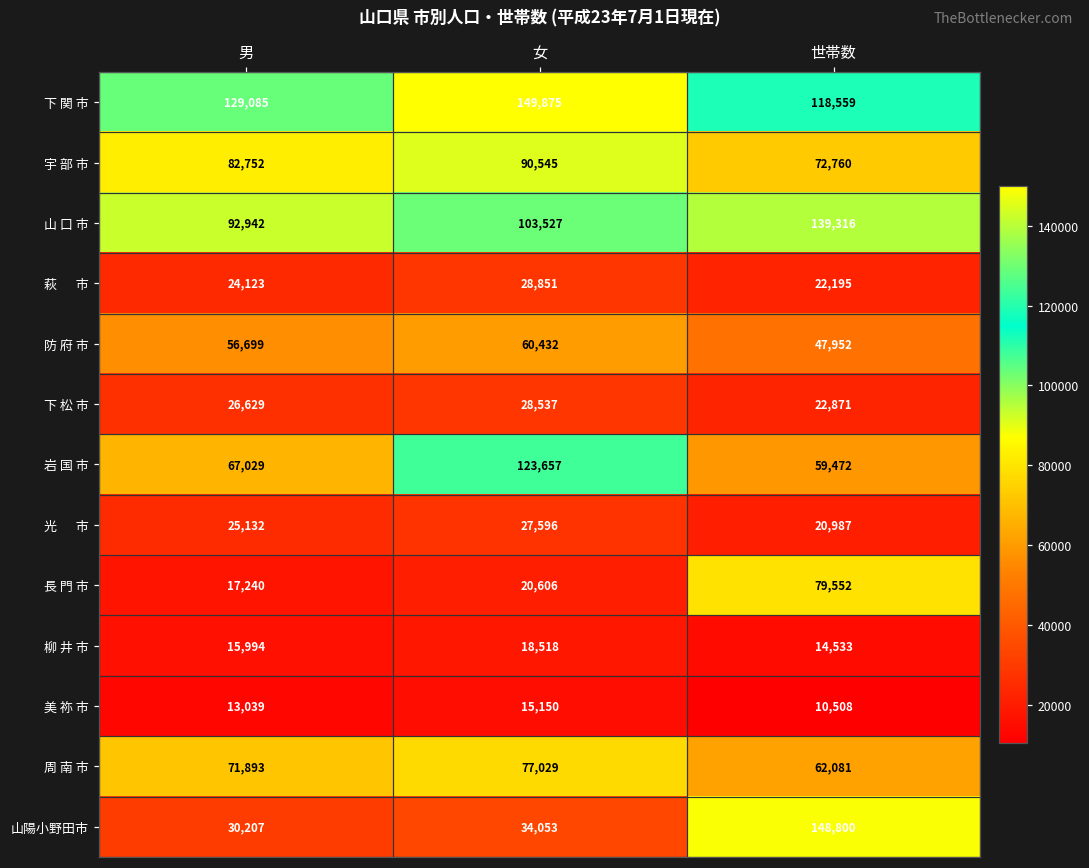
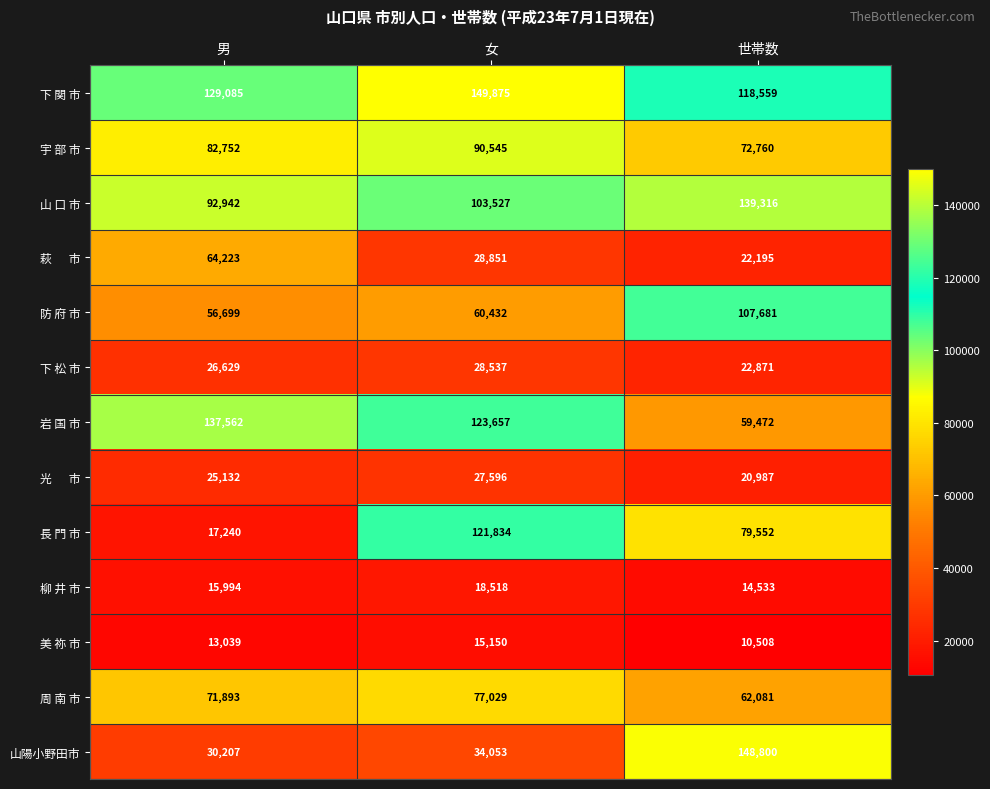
  {
    "下 関 市": {
      "男": "129,085",
      "女": "149,875",
      "世帯数": "118,559"
    },
    "宇 部 市": {
      "男": "82,752",
      "女": "90,545",
      "世帯数": "72,760"
    },
    "山 口 市": {
      "男": "92,942",
      "女": "103,527",
      "世帯数": "139,316"
    },
    "萩 市": {
-     "男": "24,123",
+     "男": "64,223",
      "女": "28,851",
      "世帯数": "22,195"
    },
    "防 府 市": {
      "男": "56,699",
      "女": "60,432",
-     "世帯数": "47,952"
+     "世帯数": "107,681"
    },
    "下 松 市": {
      "男": "26,629",
      "女": "28,537",
      "世帯数": "22,871"
    },
    "岩 国 市": {
-     "男": "67,029",
+     "男": "137,562",
      "女": "123,657",
      "世帯数": "59,472"
    },
    "光 市": {
      "男": "25,132",
      "女": "27,596",
      "世帯数": "20,987"
    },
    "長 門 市": {
      "男": "17,240",
-     "女": "20,606",
+     "女": "121,834",
      "世帯数": "79,552"
    },
    "柳 井 市": {
      "男": "15,994",
      "女": "18,518",
      "世帯数": "14,533"
    },
    "美 祢 市": {
      "男": "13,039",
      "女": "15,150",
      "世帯数": "10,508"
    },
    "周 南 市": {
      "男": "71,893",
      "女": "77,029",
      "世帯数": "62,081"
    },
    "山陽小野田市": {
      "男": "30,207",
      "女": "34,053",
      "世帯数": "148,800"
    }
  }
